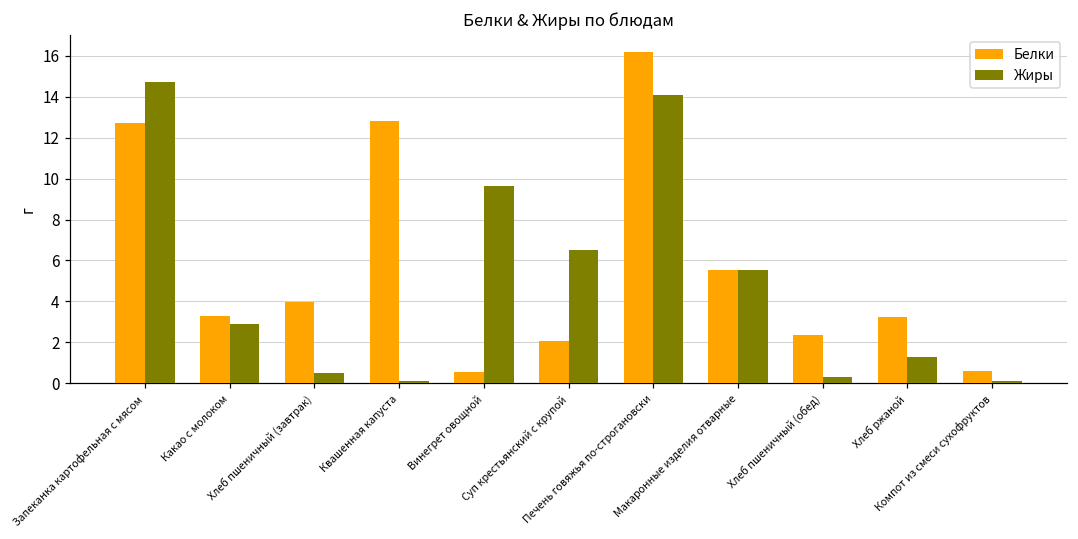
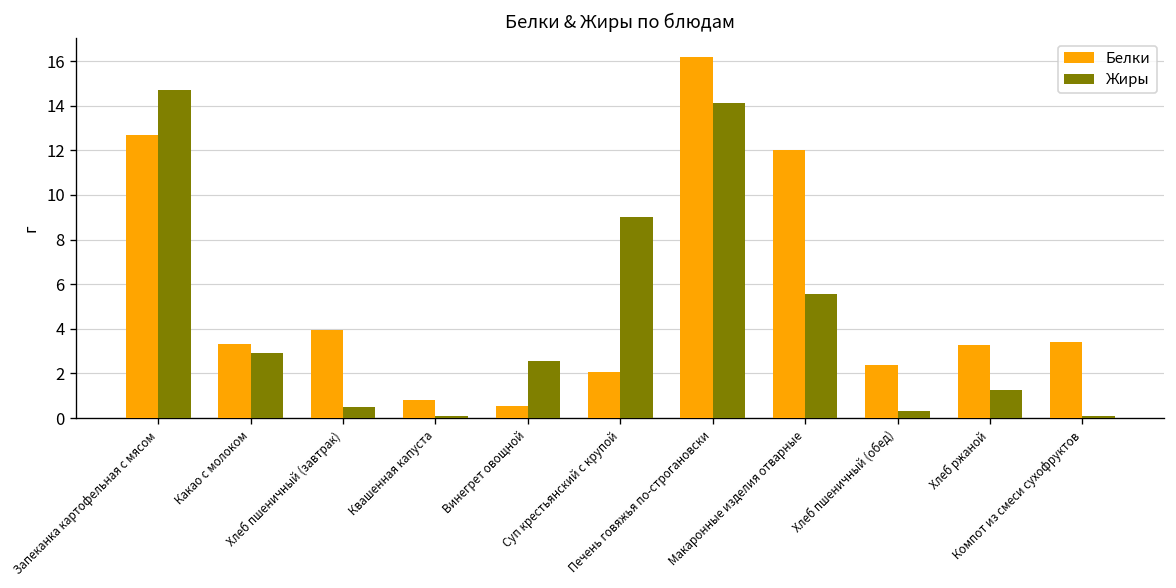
  {
    "Белки": {
      "Запеканка картофельная с мясом": 12.7,
      "Какао с молоком": 3.3,
      "Хлеб пшеничный (завтрак)": 4.0,
-     "Квашенная капуста": 12.8,
+     "Квашенная капуста": 0.8,
      "Винегрет овощной": 0.6,
      "Суп крестьянский с крупой": 2.1,
      "Печень говяжья по-строгановски": 16.2,
-     "Макаронные изделия отварные": 5.6,
+     "Макаронные изделия отварные": 12.0,
      "Хлеб пшеничный (обед)": 2.4,
      "Хлеб ржаной": 3.3,
-     "Компот из смеси сухофруктов": 0.6
+     "Компот из смеси сухофруктов": 3.4
    },
    "Жиры": {
      "Запеканка картофельная с мясом": 14.7,
      "Какао с молоком": 2.9,
      "Хлеб пшеничный (завтрак)": 0.5,
-     "Винегрет овощной": 9.6,
-     "Суп крестьянский с крупой": 6.5,
+     "Винегрет овощной": 2.6,
+     "Суп крестьянский с крупой": 9.0,
      "Печень говяжья по-строгановски": 14.1,
      "Макаронные изделия отварные": 5.6,
      "Хлеб пшеничный (обед)": 0.3,
      "Хлеб ржаной": 1.3
    }
  }
